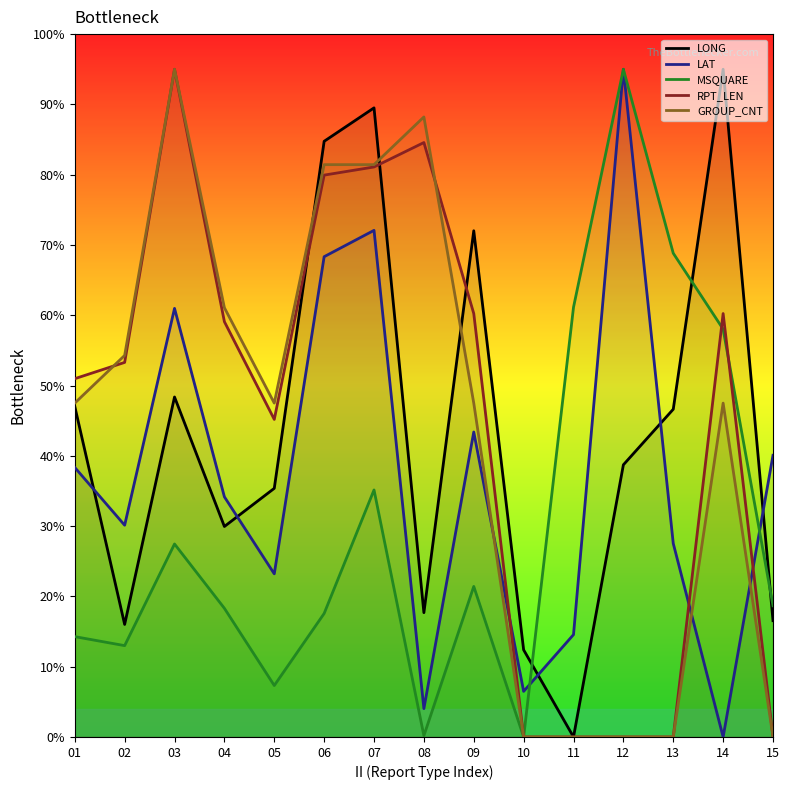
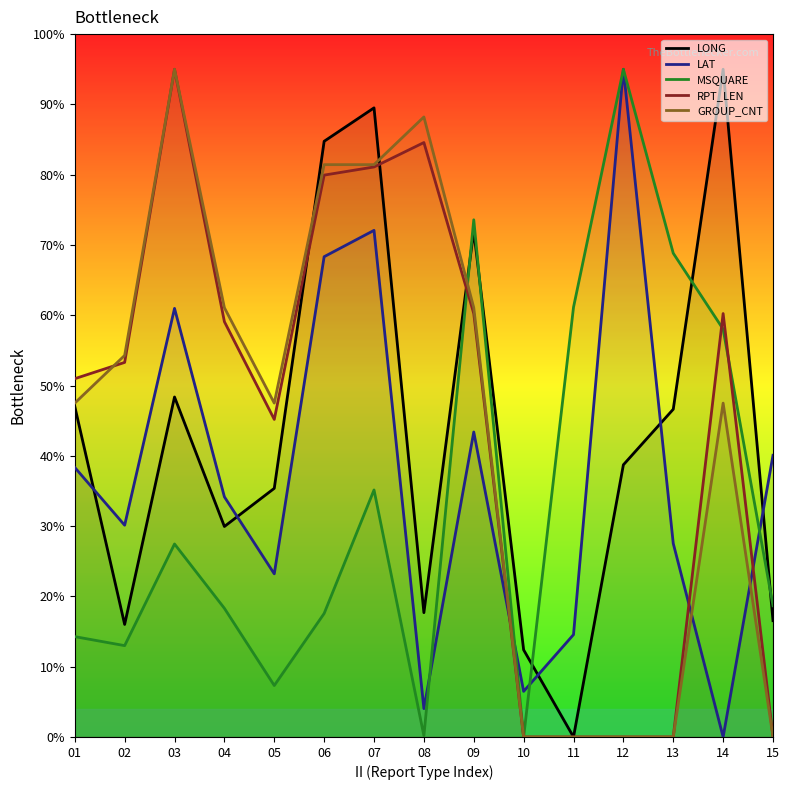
  {
    "LONG": {
      "01": "47%",
      "02": "16%",
      "03": "48%",
      "04": "30%",
      "05": "35%",
      "06": "85%",
      "07": "90%",
      "08": "18%",
      "09": "72%",
      "10": "12%",
      "12": "39%",
      "13": "47%",
      "15": "17%"
    },
    "LAT": {
      "01": "38%",
      "02": "30%",
      "03": "61%",
      "04": "34%",
      "05": "23%",
      "06": "68%",
      "07": "72%",
      "08": "4%",
      "09": "43%",
      "10": "6%",
      "11": "15%",
      "13": "28%",
      "15": "40%"
    },
    "MSQUARE": {
      "01": "14%",
      "02": "13%",
      "03": "27%",
      "04": "18%",
      "05": "7%",
      "06": "18%",
      "07": "35%",
-     "09": "21%",
+     "09": "74%",
      "11": "61%",
      "13": "69%",
      "14": "58%",
      "15": "19%"
    },
    "RPT_LEN": {
      "01": "51%",
      "02": "53%",
      "04": "59%",
      "05": "45%",
      "06": "80%",
      "08": "85%",
      "09": "60%",
      "14": "60%"
    },
    "GROUP_CNT": {
      "01": "48%",
      "02": "54%",
      "04": "61%",
      "05": "48%",
      "06": "81%",
      "08": "88%",
-     "09": "48%",
+     "09": "61%",
      "14": "48%"
    }
  }
